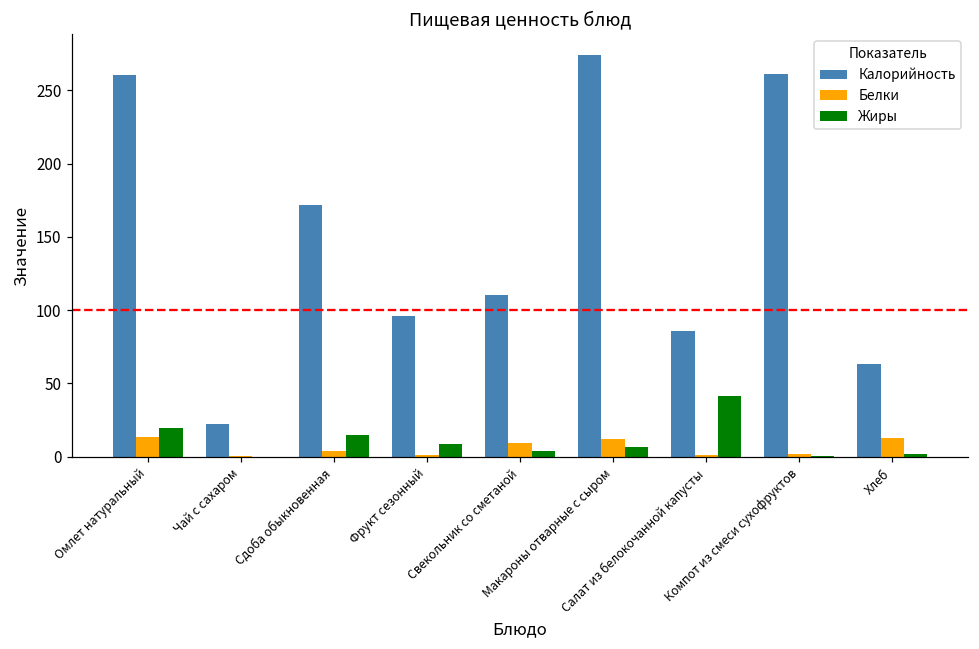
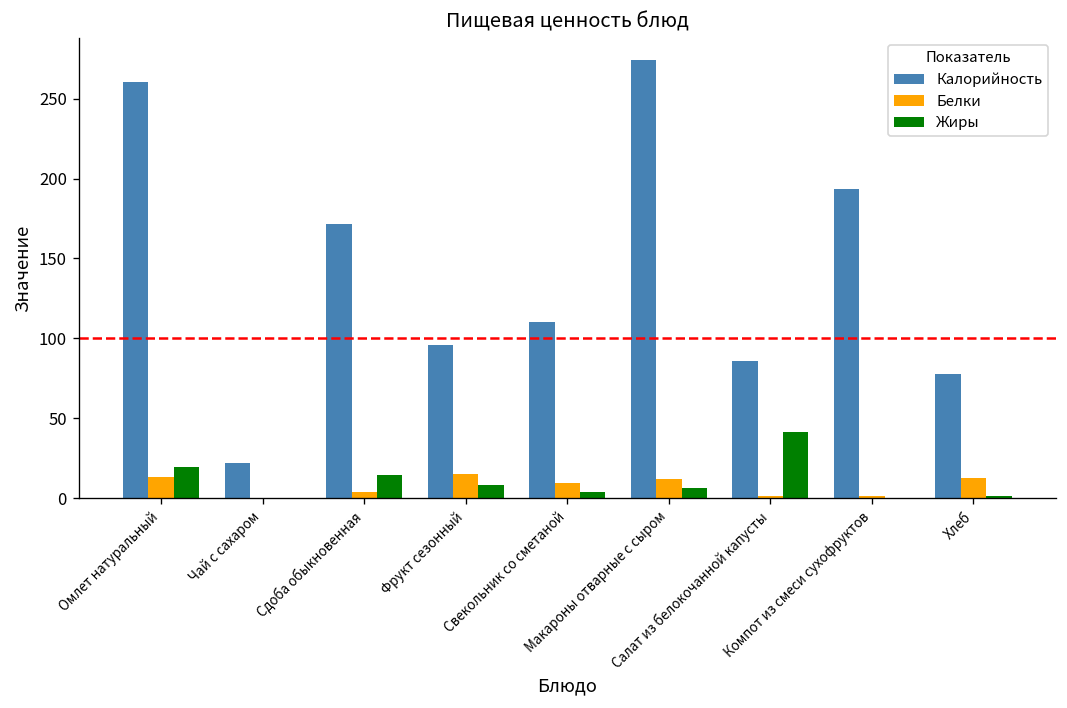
  {
    "Калорийность": {
      "Омлет натуральный": 260,
      "Чай с сахаром": 22,
      "Сдоба обыкновенная": 172,
      "Фрукт сезонный": 96,
      "Свекольник со сметаной": 110,
      "Макароны отварные с сыром": 274,
      "Салат из белокочанной капусты": 86,
-     "Компот из смеси сухофруктов": 261,
-     "Хлеб": 64
+     "Компот из смеси сухофруктов": 193,
+     "Хлеб": 78
    },
    "Белки": {
      "Омлет натуральный": 14,
      "Сдоба обыкновенная": 4,
-     "Фрукт сезонный": 2,
+     "Фрукт сезонный": 15,
      "Свекольник со сметаной": 9,
      "Макароны отварные с сыром": 12,
      "Хлеб": 13
    },
    "Жиры": {
      "Омлет натуральный": 20,
      "Сдоба обыкновенная": 15,
      "Фрукт сезонный": 9,
      "Свекольник со сметаной": 4,
      "Макароны отварные с сыром": 7,
      "Салат из белокочанной капусты": 41
    }
  }
